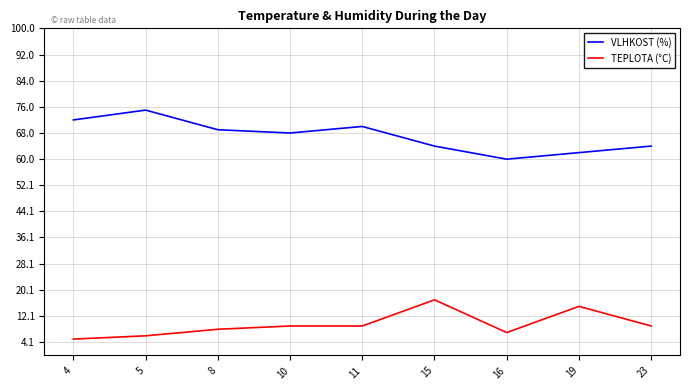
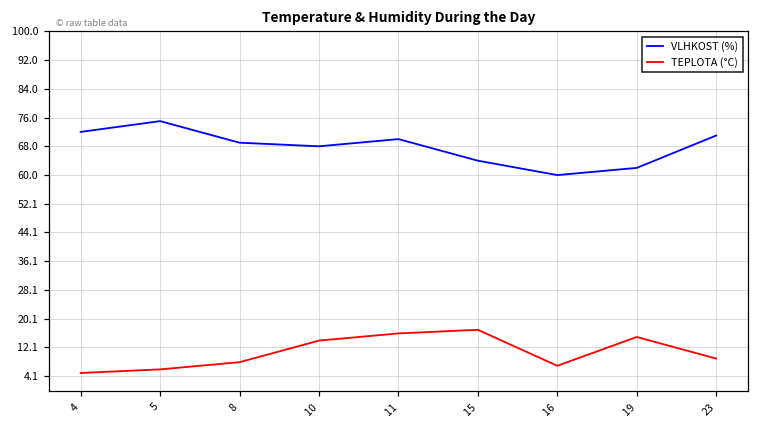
  {
    "VLHKOST (%)": {
      "4": 72,
      "5": 75,
      "8": 69,
      "10": 68,
      "11": 70,
      "15": 64,
      "16": 60,
      "19": 62,
-     "23": 64
+     "23": 71
    },
    "TEPLOTA (°C)": {
      "4": 5,
      "5": 6,
      "8": 8,
-     "10": 9,
-     "11": 9,
+     "10": 14,
+     "11": 16,
      "15": 17,
      "16": 7,
      "19": 15,
      "23": 9
    }
  }
